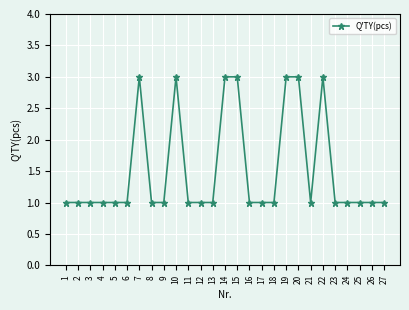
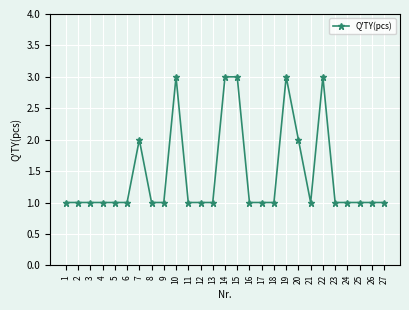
  {
    "1": 1,
    "2": 1,
    "3": 1,
    "4": 1,
    "5": 1,
    "6": 1,
-   "7": 3,
+   "7": 2,
    "8": 1,
    "9": 1,
    "10": 3,
    "11": 1,
    "12": 1,
    "13": 1,
    "14": 3,
    "15": 3,
    "16": 1,
    "17": 1,
    "18": 1,
    "19": 3,
-   "20": 3,
+   "20": 2,
    "21": 1,
    "22": 3,
    "23": 1,
    "24": 1,
    "25": 1,
    "26": 1,
    "27": 1
  }
